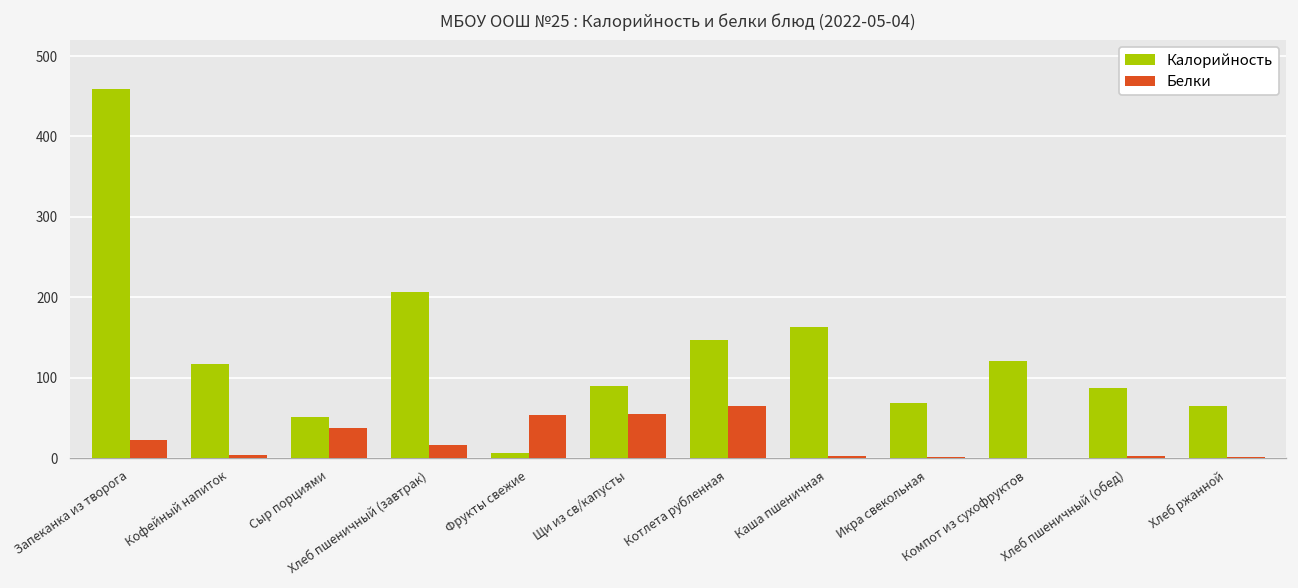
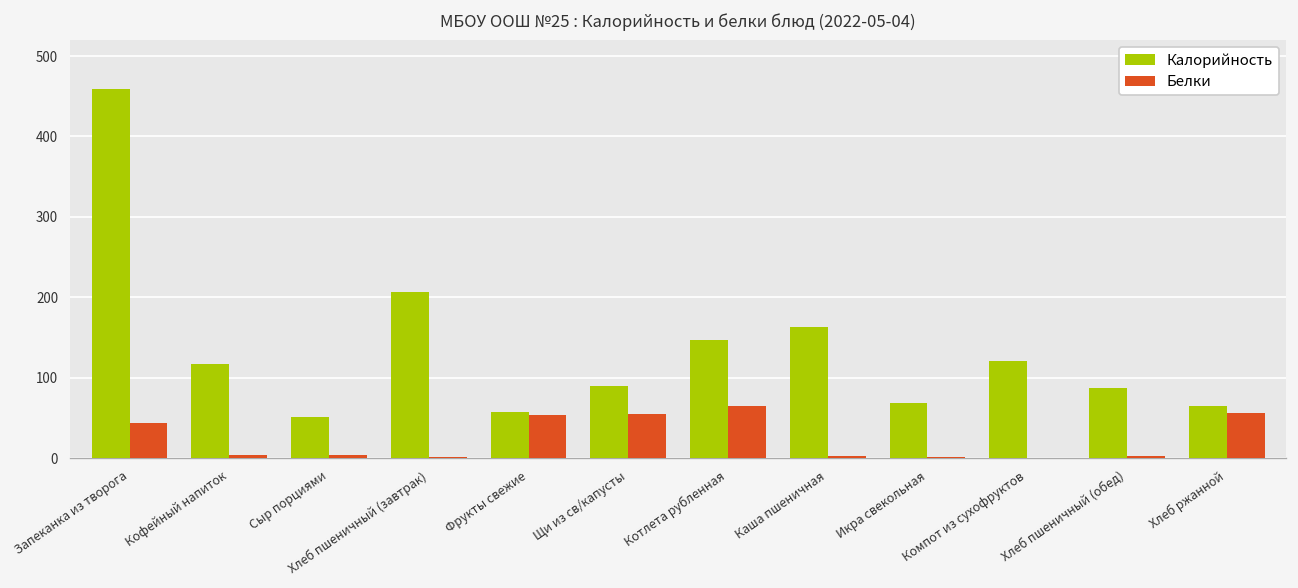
  {
    "Калорийность": {
      "Запеканка из творога": 460,
      "Кофейный напиток": 120,
      "Сыр порциями": 50,
      "Хлеб пшеничный (завтрак)": 210,
-     "Фрукты свежие": 10,
+     "Фрукты свежие": 60,
      "Щи из св/капусты": 90,
      "Котлета рубленная": 150,
      "Каша пшеничная": 160,
      "Икра свекольная": 70,
      "Компот из сухофруктов": 120,
      "Хлеб пшеничный (обед)": 90,
      "Хлеб ржанной": 60
    },
    "Белки": {
-     "Запеканка из творога": 20,
-     "Сыр порциями": 40,
-     "Хлеб пшеничный (завтрак)": 20,
+     "Запеканка из творога": 40,
+     "Сыр порциями": 0,
+     "Хлеб пшеничный (завтрак)": 0,
      "Фрукты свежие": 50,
      "Щи из св/капусты": 50,
      "Котлета рубленная": 60,
-     "Хлеб ржанной": 0
+     "Хлеб ржанной": 60
    }
  }
